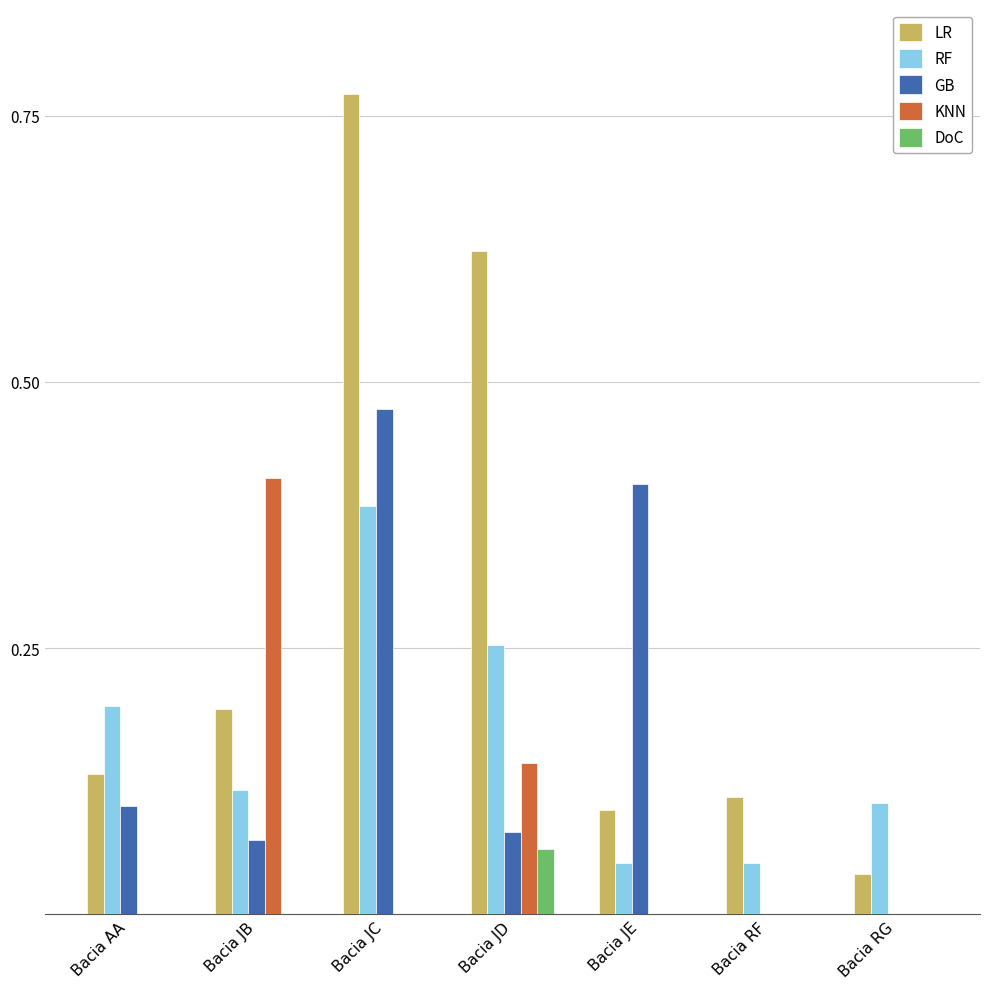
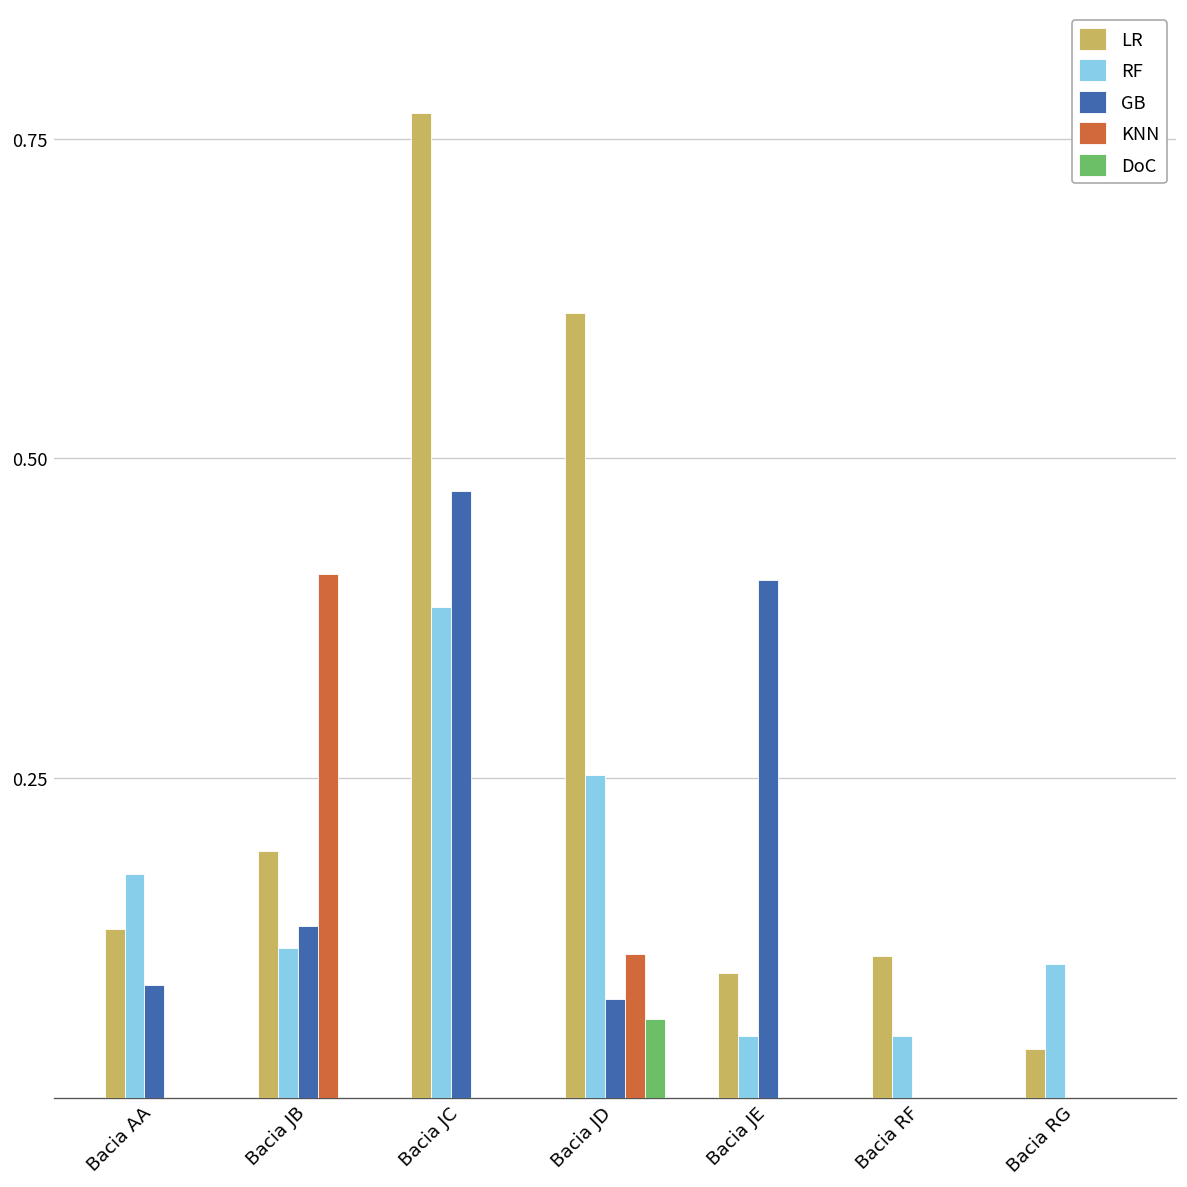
  {
    "LR": {
      "Bacia AA": 0.132,
      "Bacia JB": 0.193,
      "Bacia JC": 0.770,
-     "Bacia JD": 0.623,
+     "Bacia JD": 0.614,
      "Bacia JE": 0.098,
      "Bacia RF": 0.111,
      "Bacia RG": 0.038
    },
    "RF": {
-     "Bacia AA": 0.196,
+     "Bacia AA": 0.175,
      "Bacia JB": 0.117,
      "Bacia JC": 0.384,
      "Bacia JD": 0.253,
      "Bacia JE": 0.048,
      "Bacia RF": 0.048,
      "Bacia RG": 0.104
    },
    "GB": {
-     "Bacia AA": 0.102,
-     "Bacia JB": 0.070,
+     "Bacia AA": 0.088,
+     "Bacia JB": 0.135,
      "Bacia JC": 0.475,
      "Bacia JD": 0.077,
      "Bacia JE": 0.405,
      "Bacia RF": 0.000,
      "Bacia RG": 0.000
    },
    "KNN": {
      "Bacia AA": 0.000,
      "Bacia JB": 0.410,
      "Bacia JC": 0.000,
-     "Bacia JD": 0.143,
+     "Bacia JD": 0.112,
      "Bacia JE": 0.000,
      "Bacia RF": 0.000,
      "Bacia RG": 0.000
    },
    "DoC": {
      "Bacia AA": 0.000,
      "Bacia JB": 0.000,
      "Bacia JC": 0.000,
      "Bacia JD": 0.062,
      "Bacia JE": 0.000,
      "Bacia RF": 0.000,
      "Bacia RG": 0.000
    }
  }
